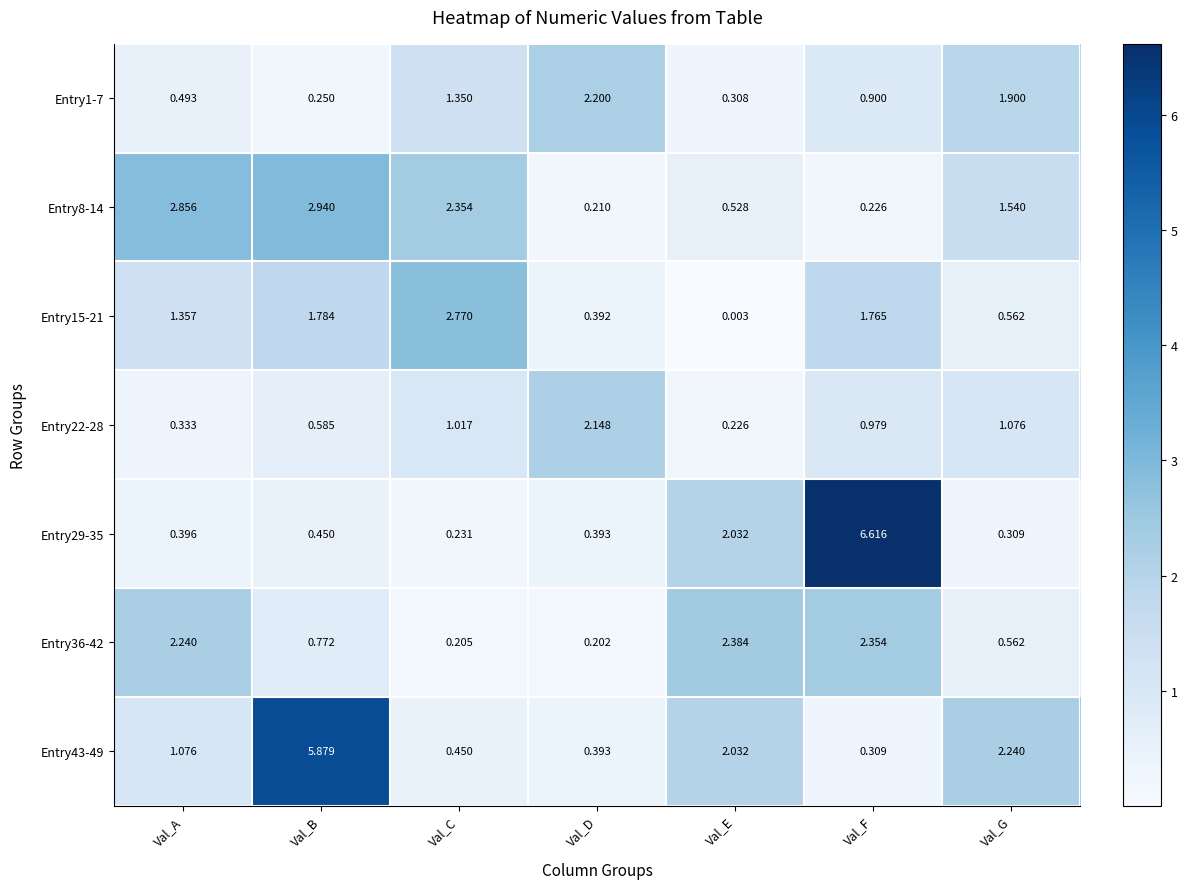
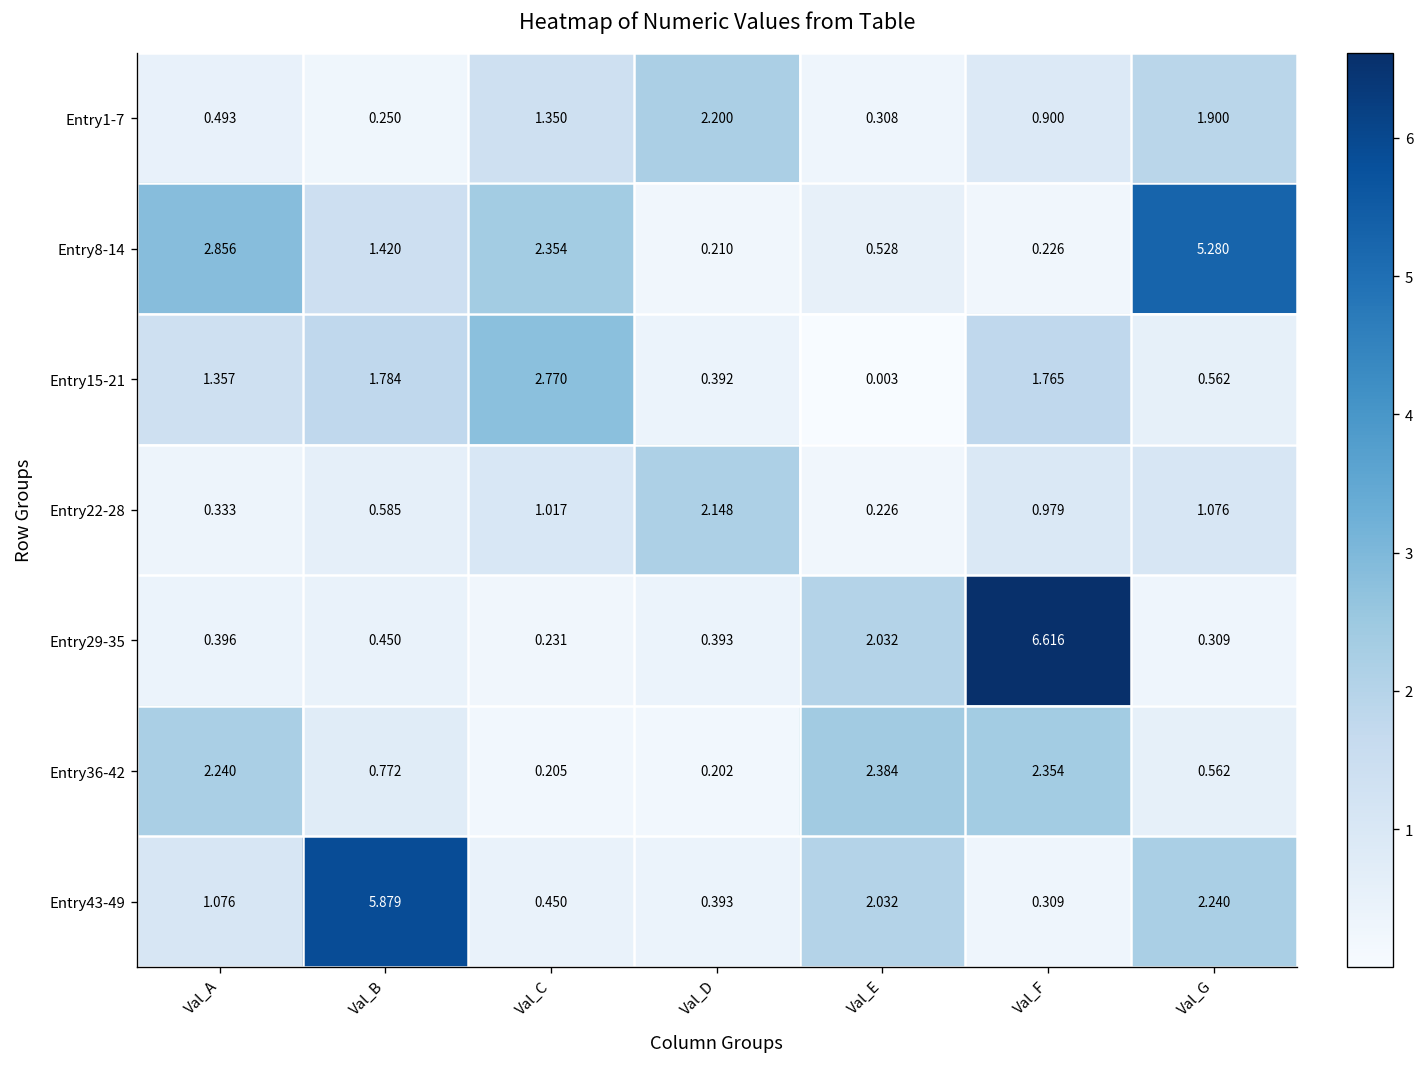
  {
    "Entry1-7": {
      "Val_A": 0.493,
      "Val_B": 0.250,
      "Val_C": 1.350,
      "Val_D": 2.200,
      "Val_E": 0.308,
      "Val_F": 0.900,
      "Val_G": 1.900
    },
    "Entry8-14": {
      "Val_A": 2.856,
-     "Val_B": 2.940,
+     "Val_B": 1.420,
      "Val_C": 2.354,
      "Val_D": 0.210,
      "Val_E": 0.528,
      "Val_F": 0.226,
-     "Val_G": 1.540
+     "Val_G": 5.280
    },
    "Entry15-21": {
      "Val_A": 1.357,
      "Val_B": 1.784,
      "Val_C": 2.770,
      "Val_D": 0.392,
      "Val_E": 0.003,
      "Val_F": 1.765,
      "Val_G": 0.562
    },
    "Entry22-28": {
      "Val_A": 0.333,
      "Val_B": 0.585,
      "Val_C": 1.017,
      "Val_D": 2.148,
      "Val_E": 0.226,
      "Val_F": 0.979,
      "Val_G": 1.076
    },
    "Entry29-35": {
      "Val_A": 0.396,
      "Val_B": 0.450,
      "Val_C": 0.231,
      "Val_D": 0.393,
      "Val_E": 2.032,
      "Val_F": 6.616,
      "Val_G": 0.309
    },
    "Entry36-42": {
      "Val_A": 2.240,
      "Val_B": 0.772,
      "Val_C": 0.205,
      "Val_D": 0.202,
      "Val_E": 2.384,
      "Val_F": 2.354,
      "Val_G": 0.562
    },
    "Entry43-49": {
      "Val_A": 1.076,
      "Val_B": 5.879,
      "Val_C": 0.450,
      "Val_D": 0.393,
      "Val_E": 2.032,
      "Val_F": 0.309,
      "Val_G": 2.240
    }
  }
